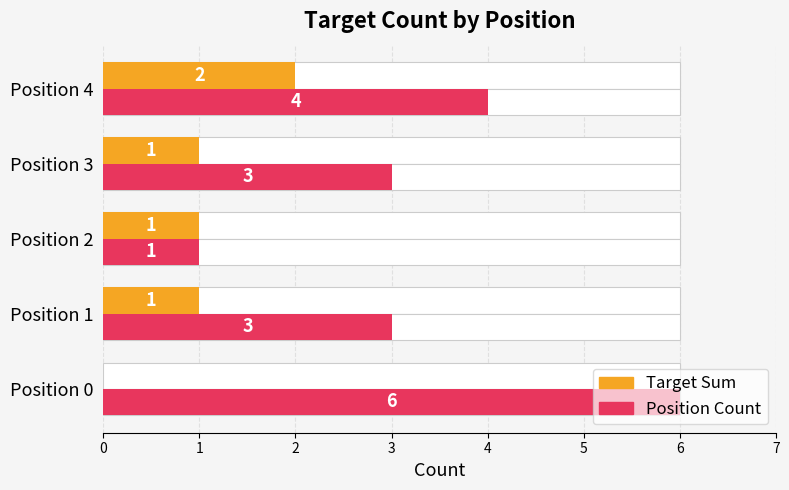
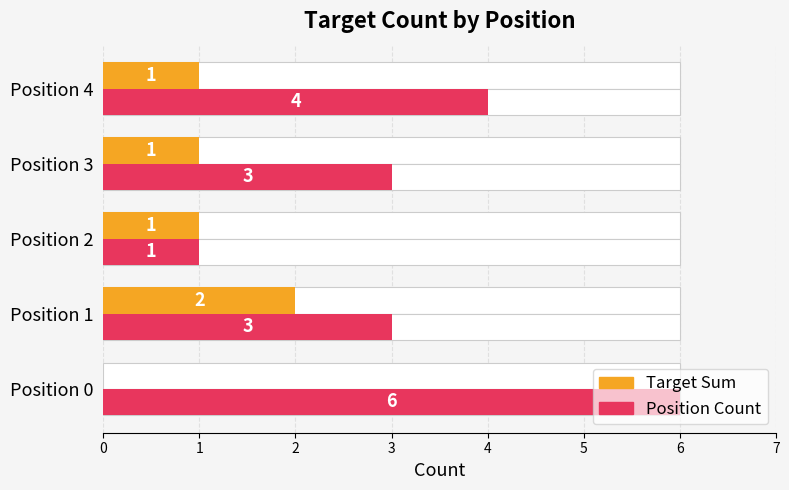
  {
    "Target Sum": {
-     "Position 4": 2,
-     "Position 1": 1
+     "Position 4": 1,
+     "Position 1": 2
    }
  }
